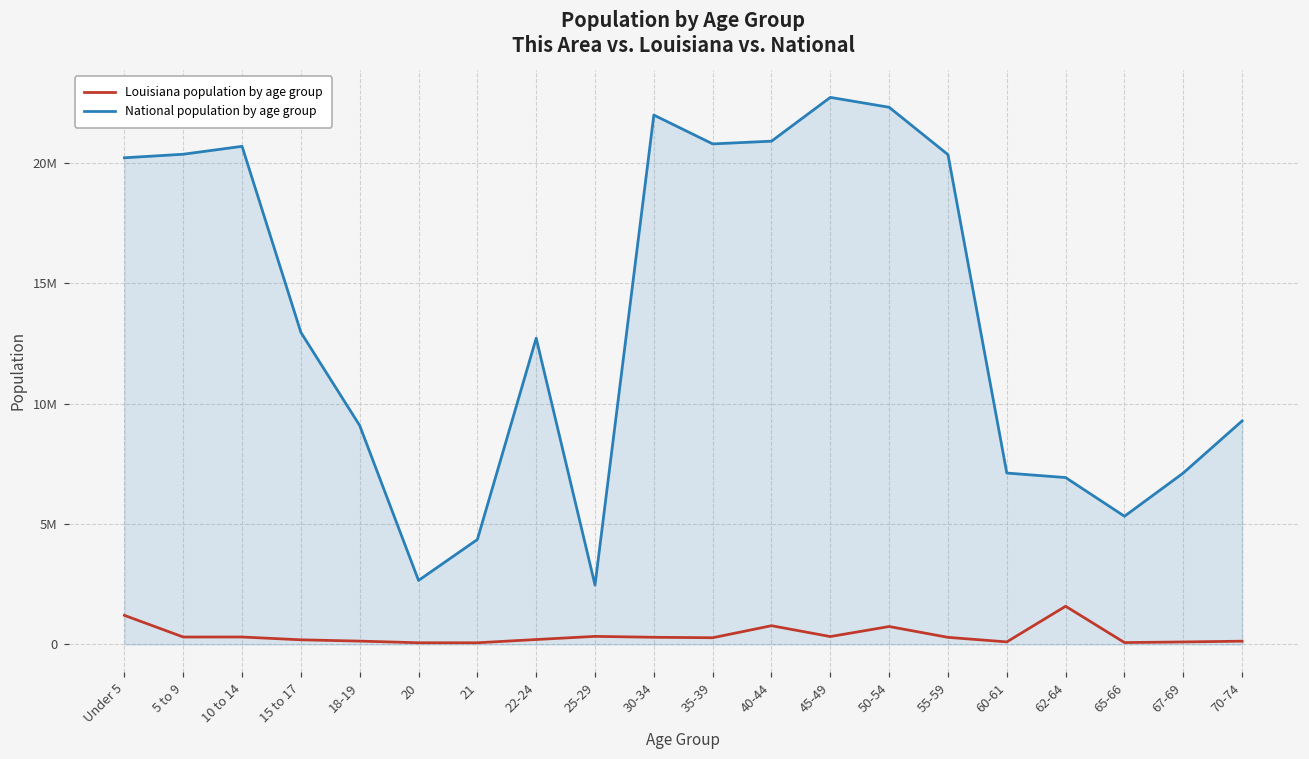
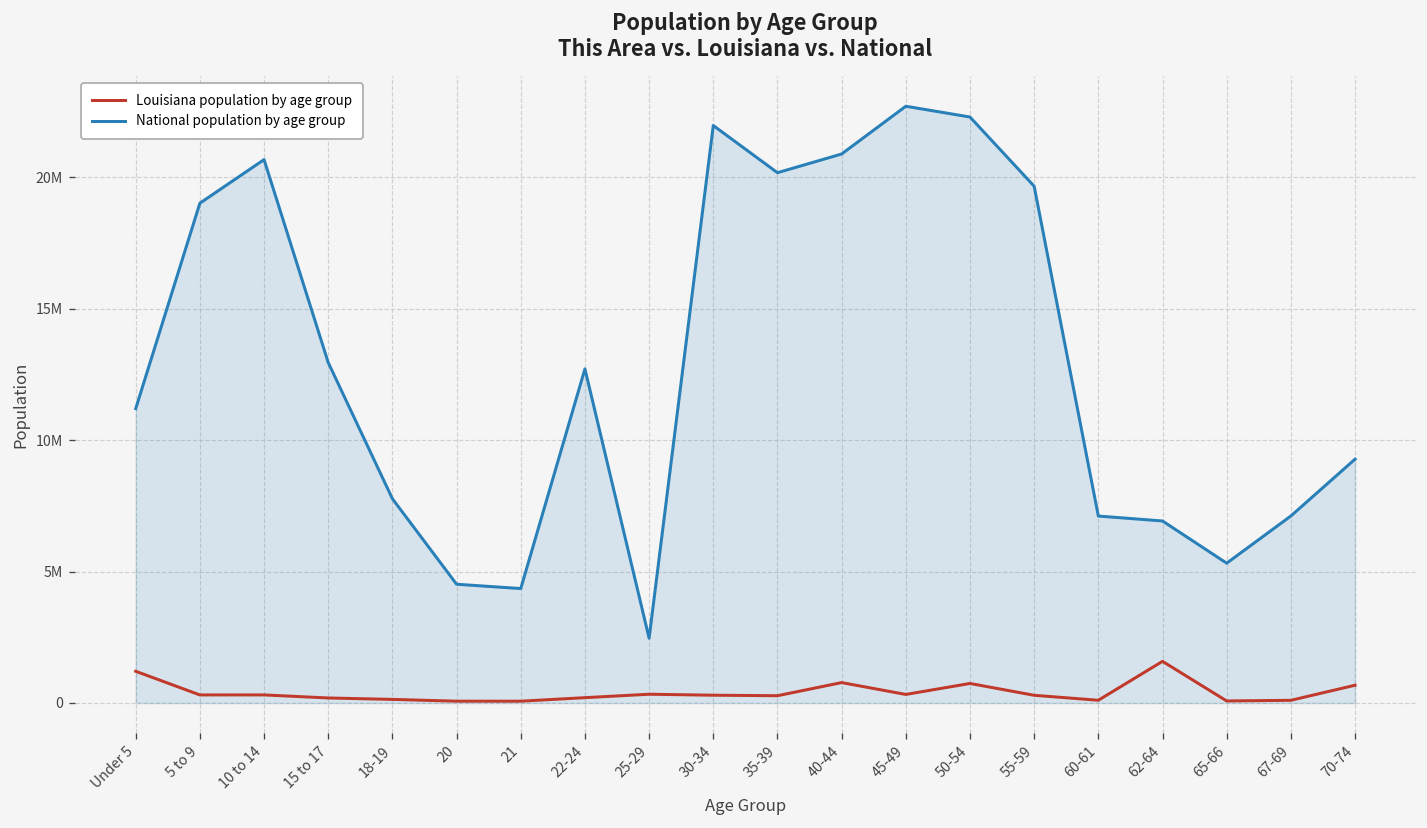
  {
    "Louisiana population by age group": {
      "Under 5": 1200000,
      "5 to 9": 300000,
      "10 to 14": 300000,
      "15 to 17": 200000,
      "18-19": 100000,
      "20": 100000,
      "21": 100000,
      "22-24": 200000,
      "25-29": 300000,
      "30-34": 300000,
      "35-39": 300000,
      "40-44": 800000,
      "45-49": 300000,
      "50-54": 700000,
      "55-59": 300000,
      "60-61": 100000,
      "62-64": 1600000,
      "65-66": 100000,
      "67-69": 100000,
-     "70-74": 100000
+     "70-74": 700000
    },
    "National population by age group": {
-     "Under 5": 20200000,
-     "5 to 9": 20300000,
+     "Under 5": 11200000,
+     "5 to 9": 19000000,
      "10 to 14": 20700000,
      "15 to 17": 13000000,
-     "18-19": 9100000,
-     "20": 2700000,
+     "18-19": 7800000,
+     "20": 4500000,
      "21": 4400000,
      "22-24": 12700000,
      "25-29": 2500000,
      "30-34": 22000000,
-     "35-39": 20800000,
+     "35-39": 20200000,
      "40-44": 20900000,
      "45-49": 22700000,
      "50-54": 22300000,
-     "55-59": 20300000,
+     "55-59": 19700000,
      "60-61": 7100000,
      "62-64": 6900000,
      "65-66": 5300000,
      "67-69": 7100000,
      "70-74": 9300000
    }
  }
